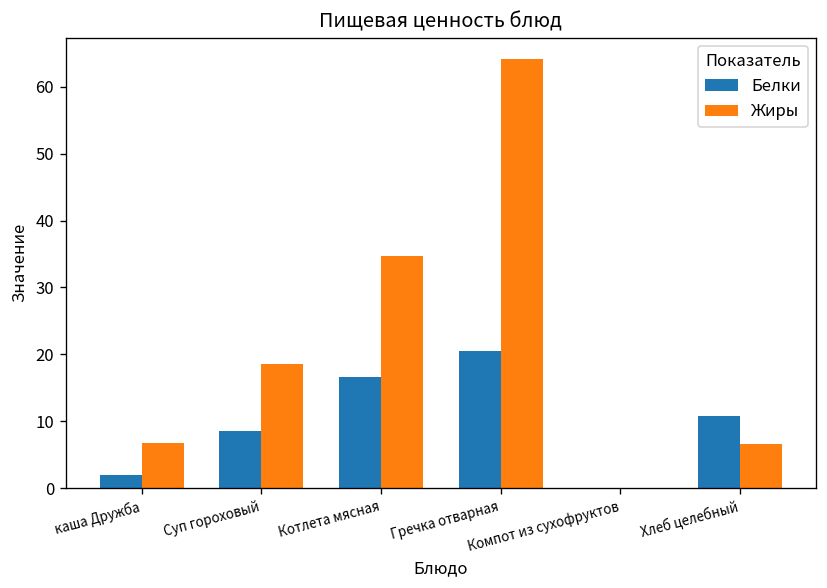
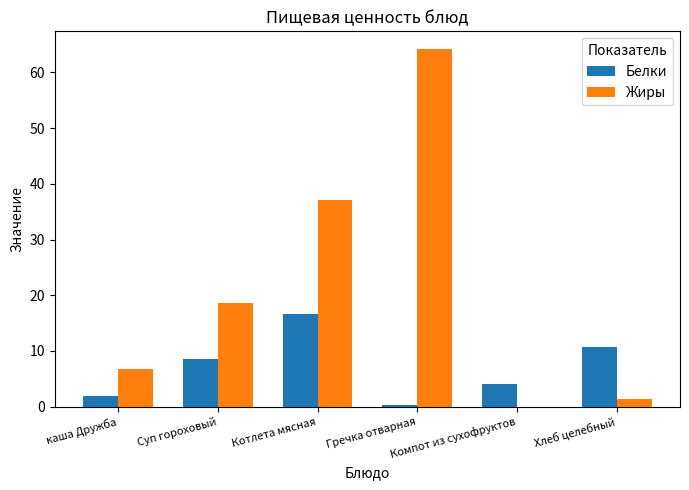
  {
    "Белки": {
      "каша Дружба": 2,
      "Суп гороховый": 9,
      "Котлета мясная": 17,
-     "Гречка отварная": 21,
-     "Компот из сухофруктов": 0,
+     "Гречка отварная": 0,
+     "Компот из сухофруктов": 4,
      "Хлеб целебный": 11
    },
    "Жиры": {
      "каша Дружба": 7,
      "Суп гороховый": 19,
-     "Котлета мясная": 35,
+     "Котлета мясная": 37,
      "Гречка отварная": 64,
      "Компот из сухофруктов": 0,
-     "Хлеб целебный": 7
+     "Хлеб целебный": 1
    }
  }
